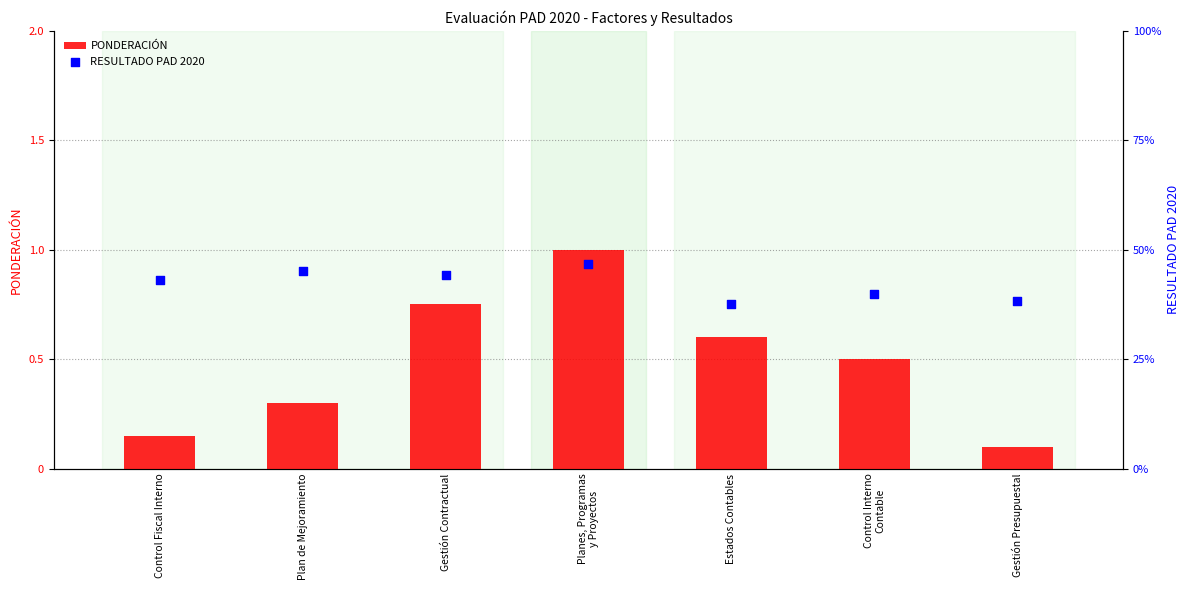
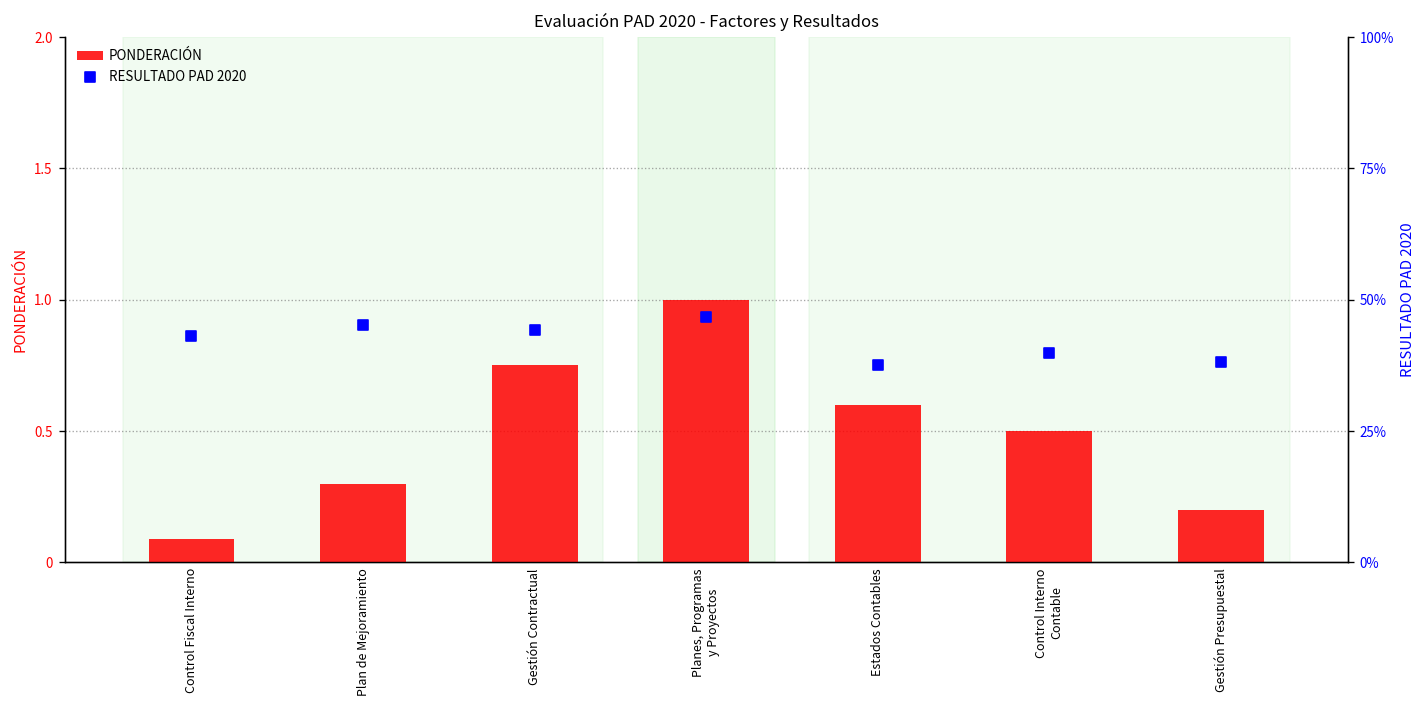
  {
    "PONDERACIÓN": {
-     "Control Fiscal Interno": 0.15,
+     "Control Fiscal Interno": 0.09,
      "Plan de Mejoramiento": 0.30,
      "Gestión Contractual": 0.75,
      "Planes, Programas y Proyectos": 1.00,
      "Estados Contables": 0.60,
      "Control Interno Contable": 0.50,
-     "Gestión Presupuestal": 0.1
+     "Gestión Presupuestal": 0.2
    }
  }
